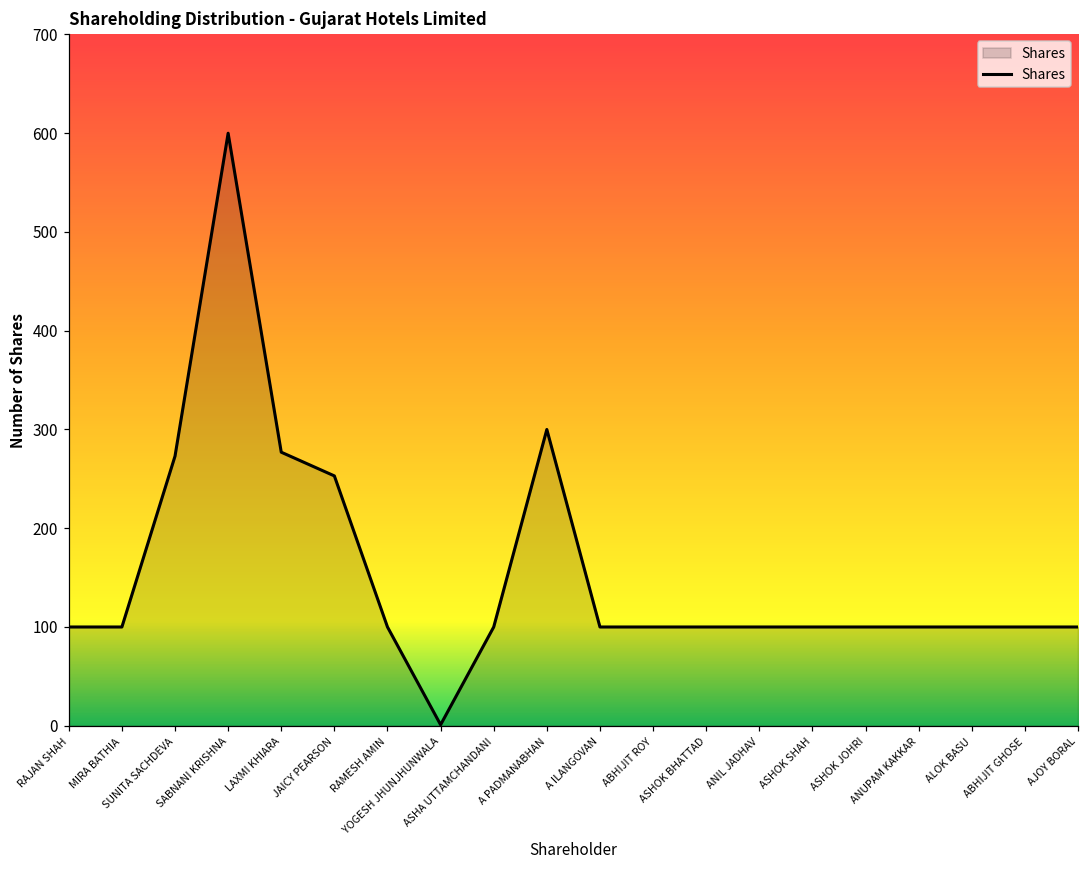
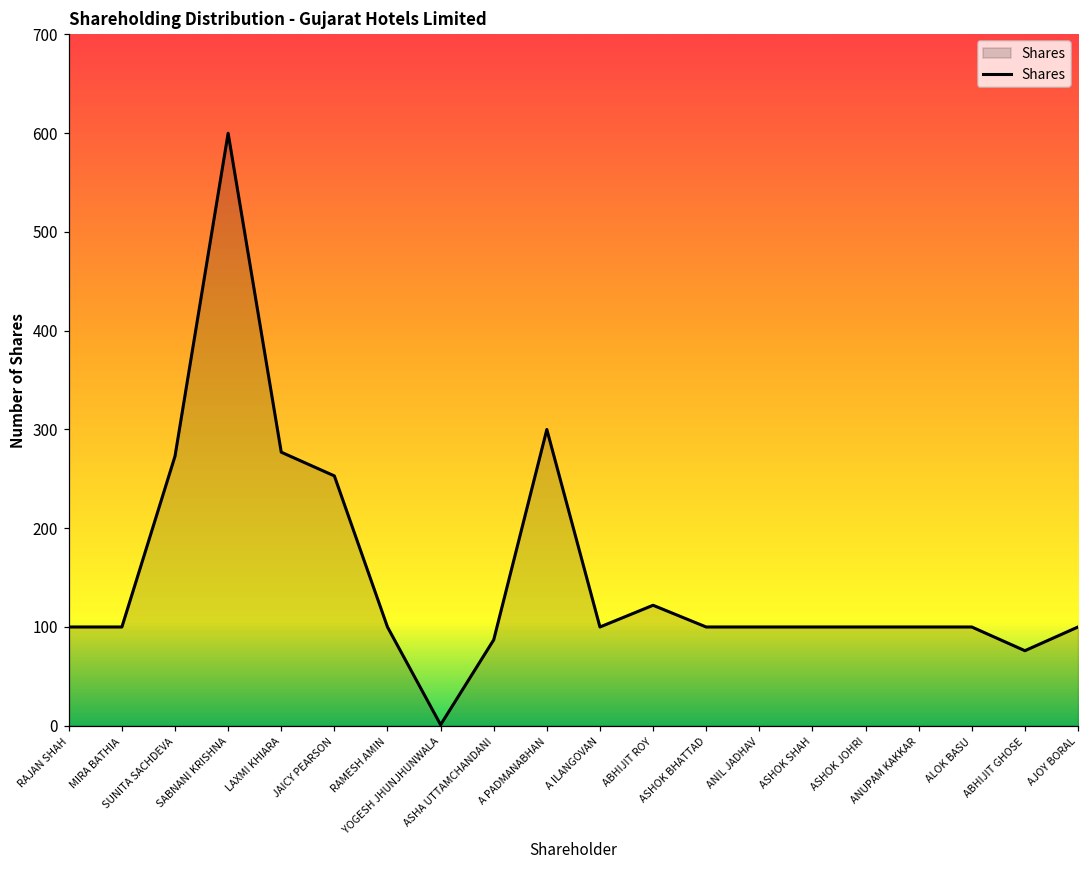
  {
    "RAJAN SHAH": 100,
    "MIRA BATHIA": 100,
    "SUNITA SACHDEVA": 270,
    "SABNANI KRISHNA": 600,
    "LAXMI KHIARA": 280,
    "JAICY PEARSON": 250,
    "RAMESH AMIN": 100,
    "YOGESH JHUNJHUNWALA": 0,
-   "ASHA UTTAMCHANDANI": 100,
+   "ASHA UTTAMCHANDANI": 90,
    "A PADMANABHAN": 300,
    "A ILANGOVAN": 100,
-   "ABHIJIT ROY": 100,
+   "ABHIJIT ROY": 120,
    "ASHOK BHATTAD": 100,
    "ANIL JADHAV": 100,
    "ASHOK SHAH": 100,
    "ASHOK JOHRI": 100,
    "ANUPAM KAKKAR": 100,
    "ALOK BASU": 100,
-   "ABHIJIT GHOSE": 100,
+   "ABHIJIT GHOSE": 80,
    "AJOY BORAL": 100
  }
